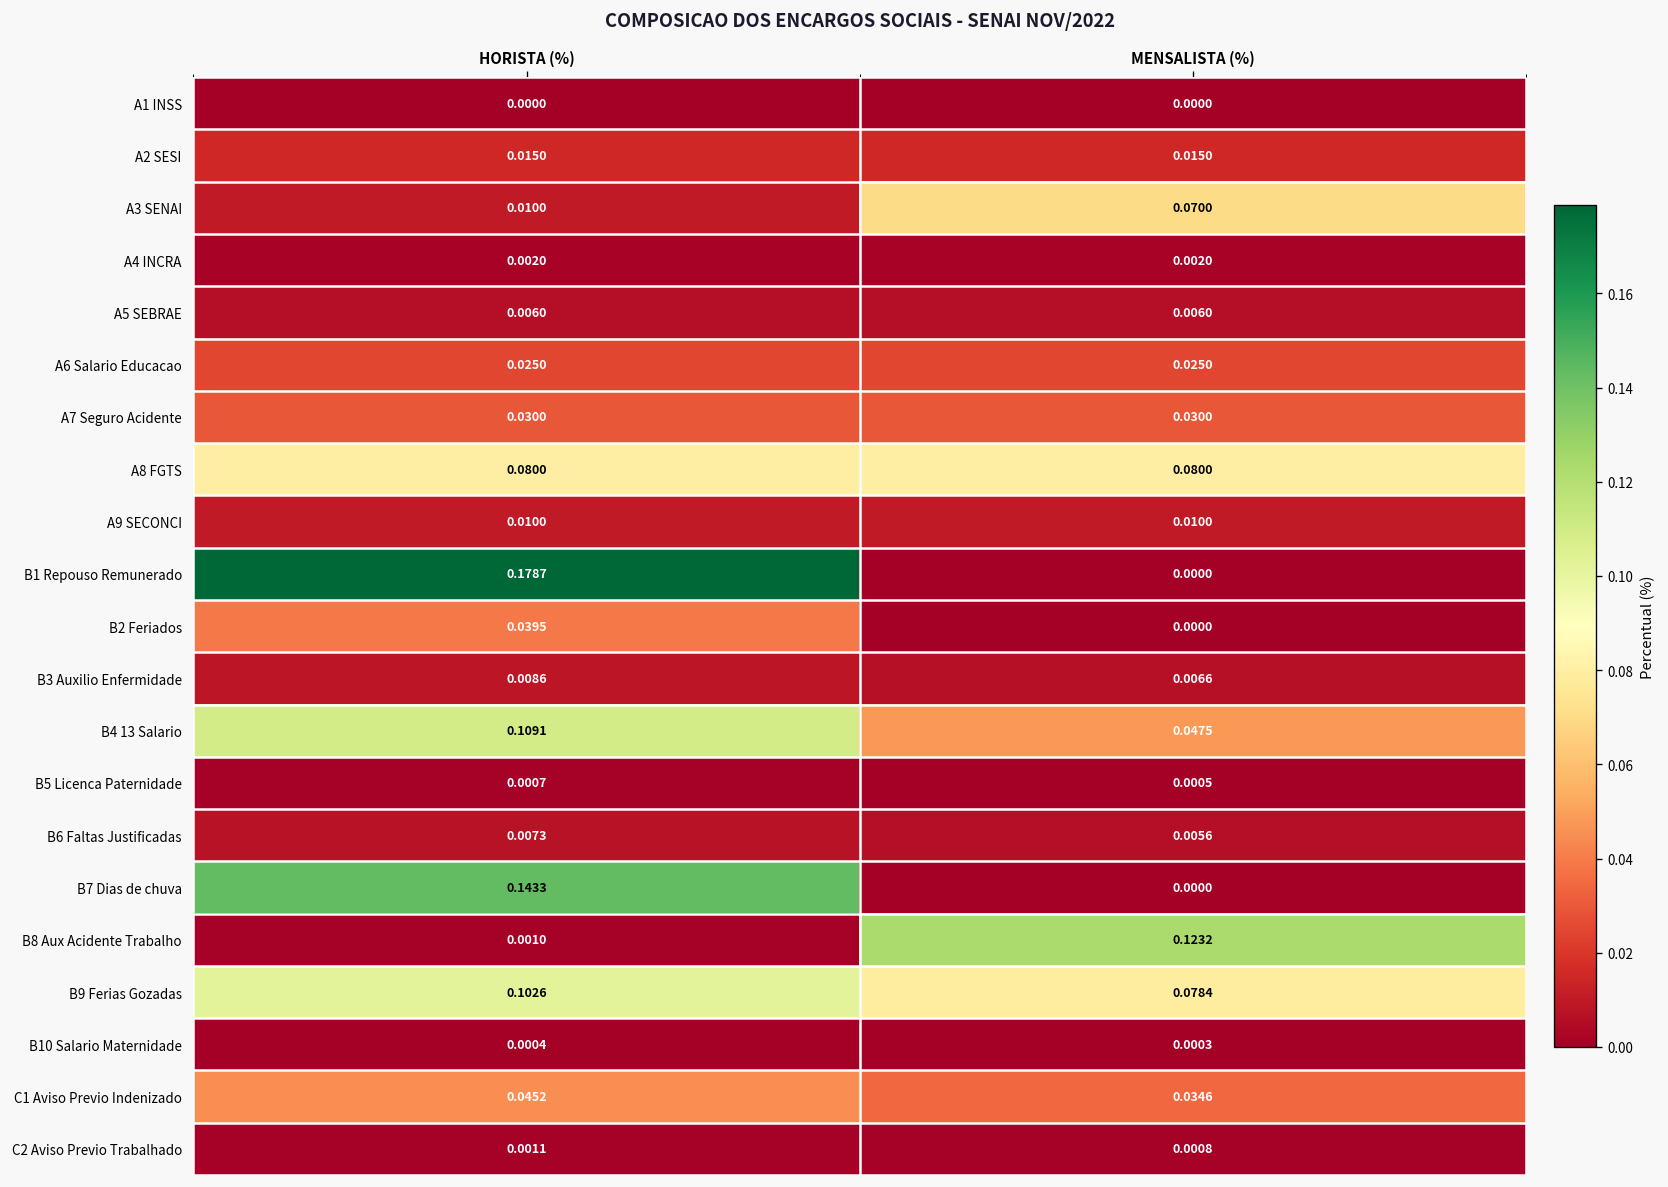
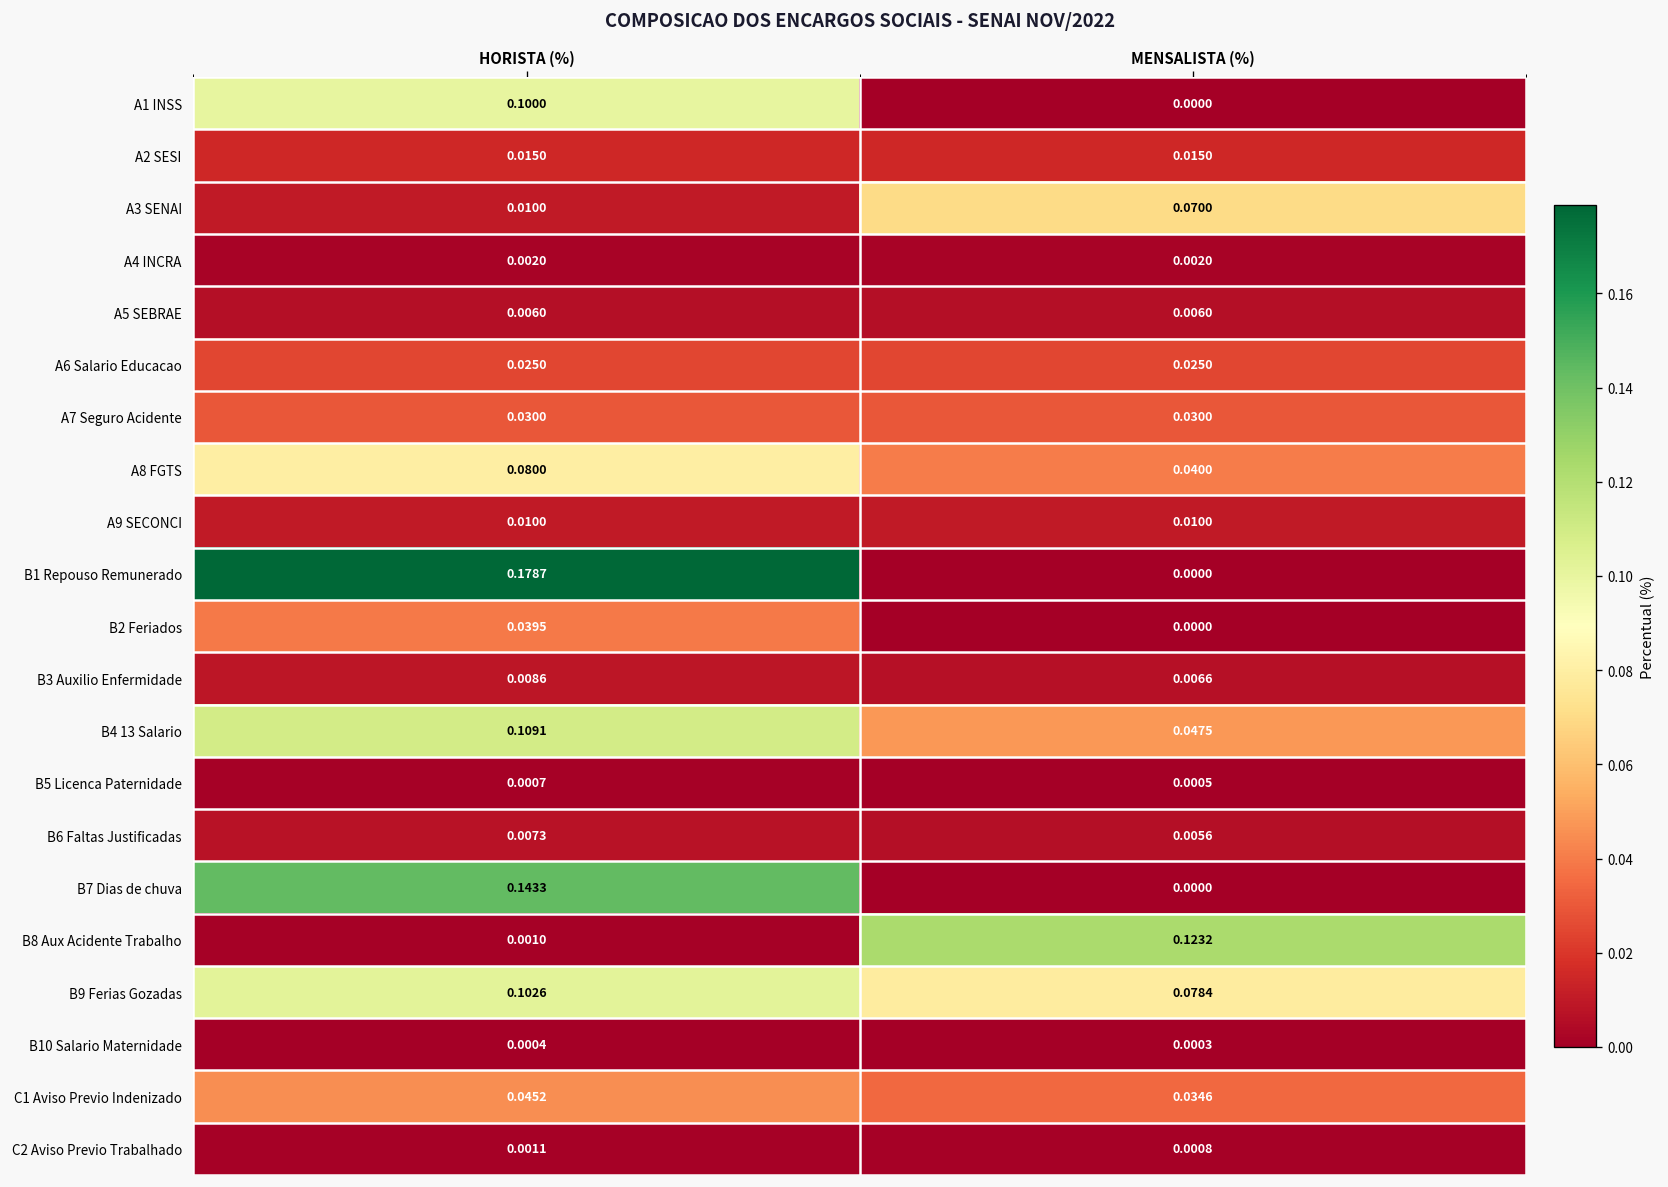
  {
    "A1 INSS": {
-     "HORISTA (%)": 0.0000,
+     "HORISTA (%)": 0.1000,
      "MENSALISTA (%)": 0.0000
    },
    "A2 SESI": {
      "HORISTA (%)": 0.0150,
      "MENSALISTA (%)": 0.0150
    },
    "A3 SENAI": {
      "HORISTA (%)": 0.0100,
      "MENSALISTA (%)": 0.0700
    },
    "A4 INCRA": {
      "HORISTA (%)": 0.0020,
      "MENSALISTA (%)": 0.0020
    },
    "A5 SEBRAE": {
      "HORISTA (%)": 0.0060,
      "MENSALISTA (%)": 0.0060
    },
    "A6 Salario Educacao": {
      "HORISTA (%)": 0.0250,
      "MENSALISTA (%)": 0.0250
    },
    "A7 Seguro Acidente": {
      "HORISTA (%)": 0.0300,
      "MENSALISTA (%)": 0.0300
    },
    "A8 FGTS": {
      "HORISTA (%)": 0.0800,
-     "MENSALISTA (%)": 0.0800
+     "MENSALISTA (%)": 0.0400
    },
    "A9 SECONCI": {
      "HORISTA (%)": 0.0100,
      "MENSALISTA (%)": 0.0100
    },
    "B1 Repouso Remunerado": {
      "HORISTA (%)": 0.1787,
      "MENSALISTA (%)": 0.0000
    },
    "B2 Feriados": {
      "HORISTA (%)": 0.0395,
      "MENSALISTA (%)": 0.0000
    },
    "B3 Auxilio Enfermidade": {
      "HORISTA (%)": 0.0086,
      "MENSALISTA (%)": 0.0066
    },
    "B4 13 Salario": {
      "HORISTA (%)": 0.1091,
      "MENSALISTA (%)": 0.0475
    },
    "B5 Licenca Paternidade": {
      "HORISTA (%)": 0.0007,
      "MENSALISTA (%)": 0.0005
    },
    "B6 Faltas Justificadas": {
      "HORISTA (%)": 0.0073,
      "MENSALISTA (%)": 0.0056
    },
    "B7 Dias de chuva": {
      "HORISTA (%)": 0.1433,
      "MENSALISTA (%)": 0.0000
    },
    "B8 Aux Acidente Trabalho": {
      "HORISTA (%)": 0.0010,
      "MENSALISTA (%)": 0.1232
    },
    "B9 Ferias Gozadas": {
      "HORISTA (%)": 0.1026,
      "MENSALISTA (%)": 0.0784
    },
    "B10 Salario Maternidade": {
      "HORISTA (%)": 0.0004,
      "MENSALISTA (%)": 0.0003
    },
    "C1 Aviso Previo Indenizado": {
      "HORISTA (%)": 0.0452,
      "MENSALISTA (%)": 0.0346
    },
    "C2 Aviso Previo Trabalhado": {
      "HORISTA (%)": 0.0011,
      "MENSALISTA (%)": 0.0008
    }
  }
